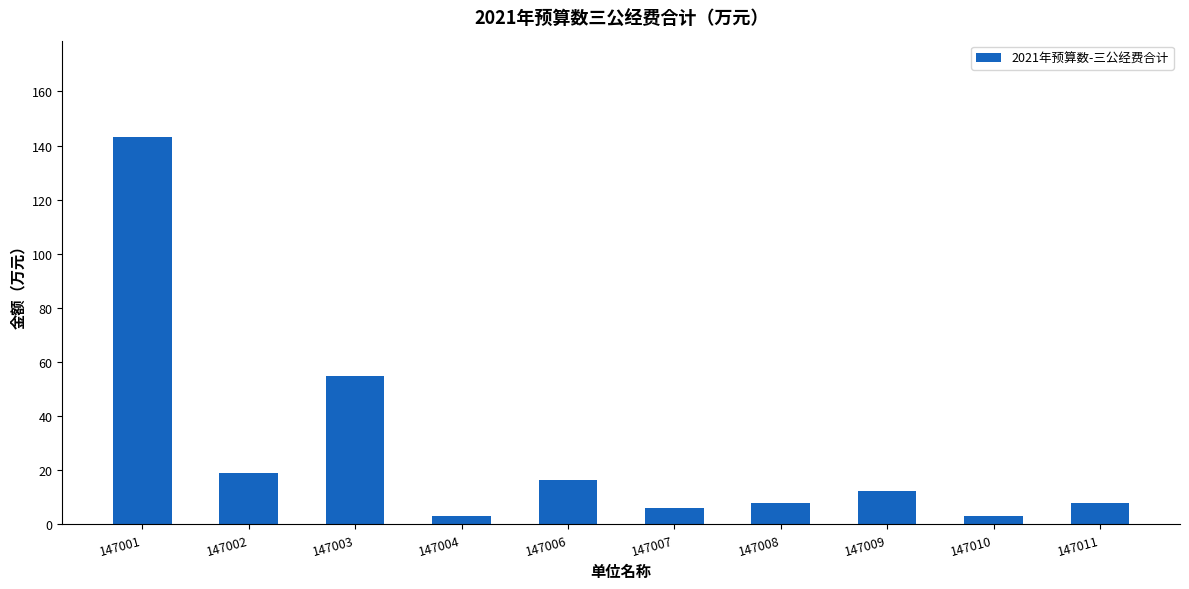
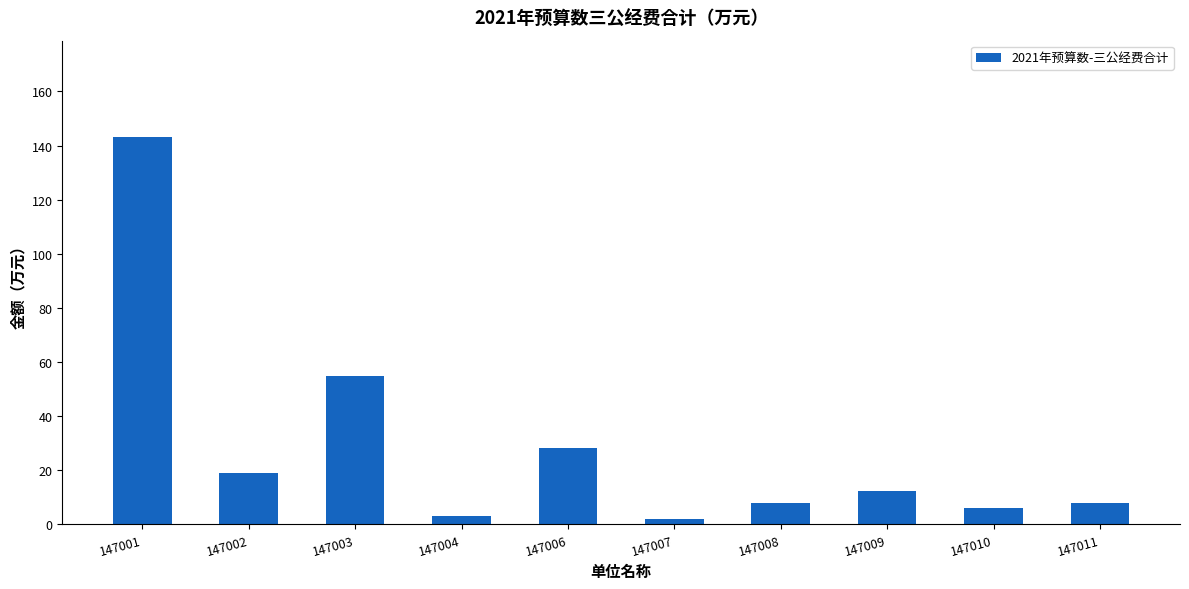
  {
    "147001": 143,
    "147002": 19,
    "147003": 55,
    "147004": 3,
-   "147006": 17,
-   "147007": 6,
+   "147006": 28,
+   "147007": 2,
    "147008": 8,
    "147009": 12,
-   "147010": 3,
+   "147010": 6,
    "147011": 8
  }
